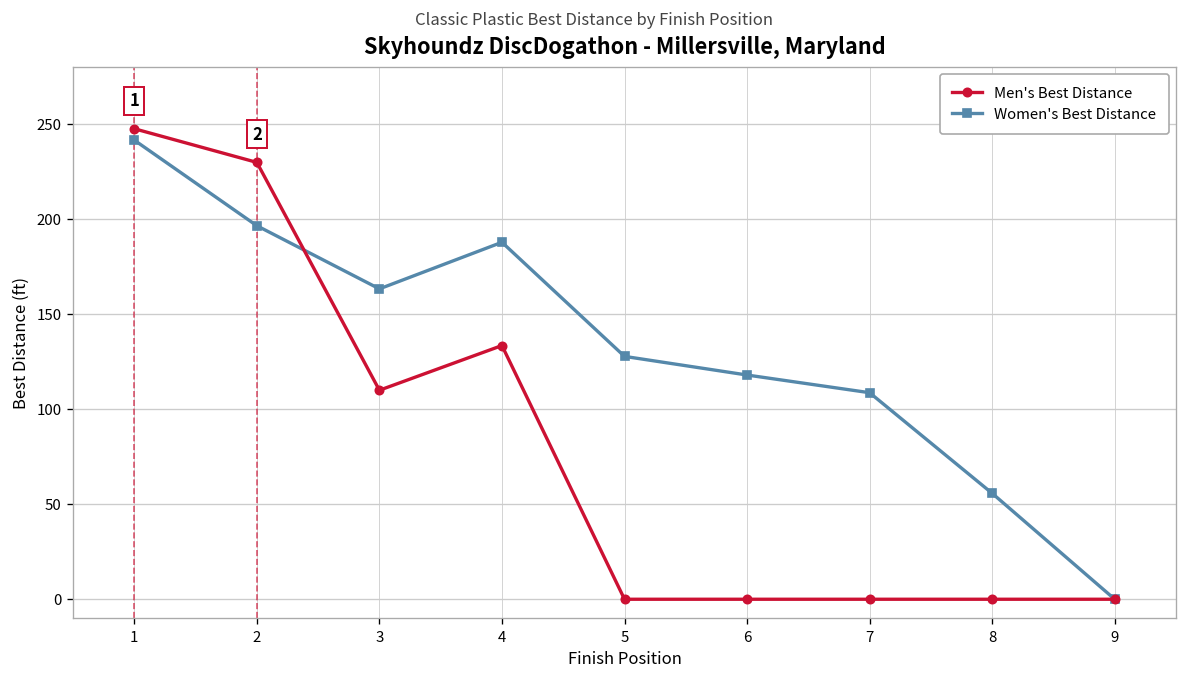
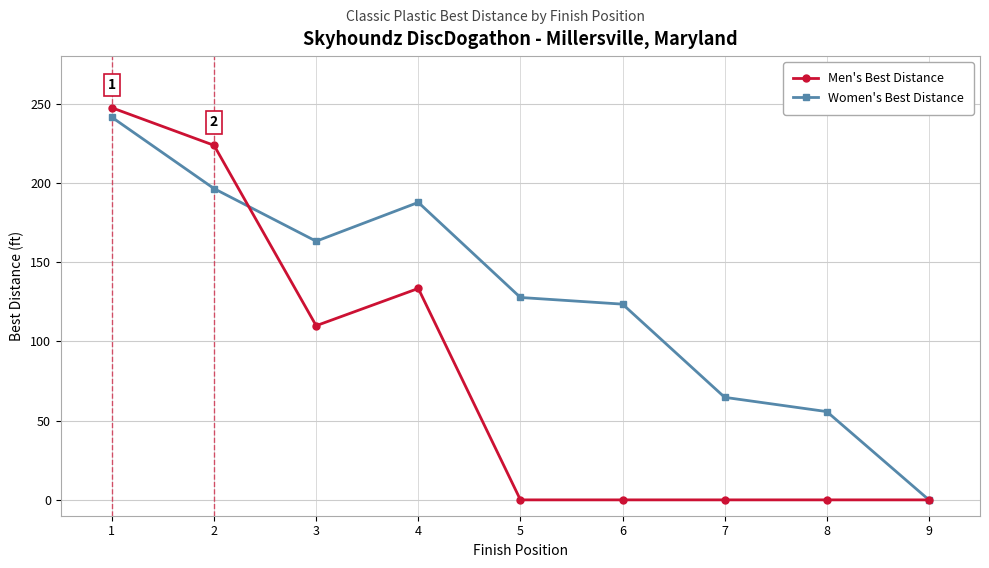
  {
    "Men's Best Distance": {
-     "2": 230,
+     "2": 224,
      "3": 110,
      "4": 133,
      "5": 0,
      "6": 0,
      "7": 0,
      "8": 0
    },
    "Women's Best Distance": {
      "1": 241,
      "2": 196,
      "3": 163,
      "4": 188,
      "5": 128,
-     "6": 118,
-     "7": 109,
+     "6": 124,
+     "7": 65,
      "8": 56
    }
  }
